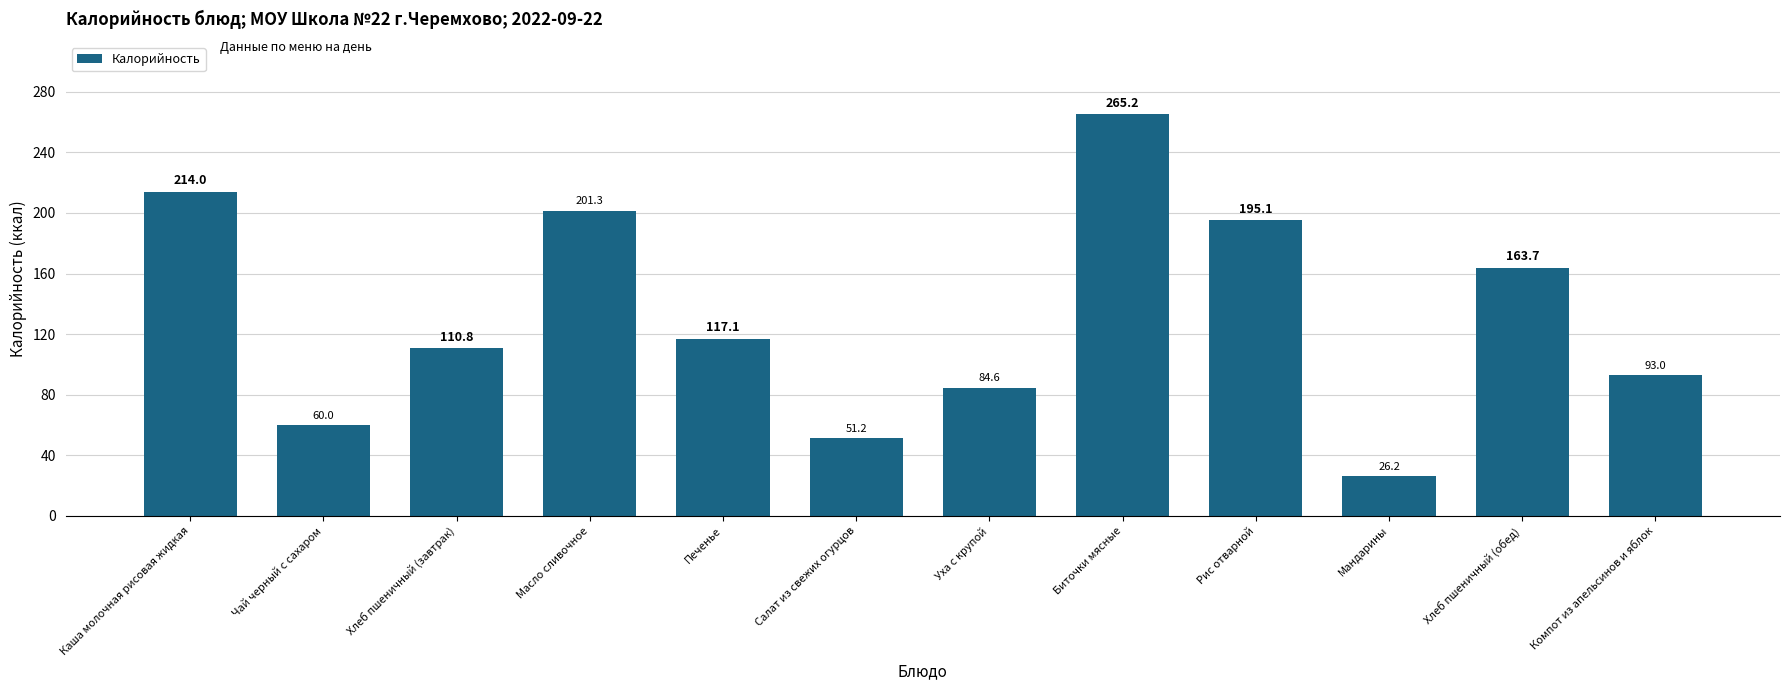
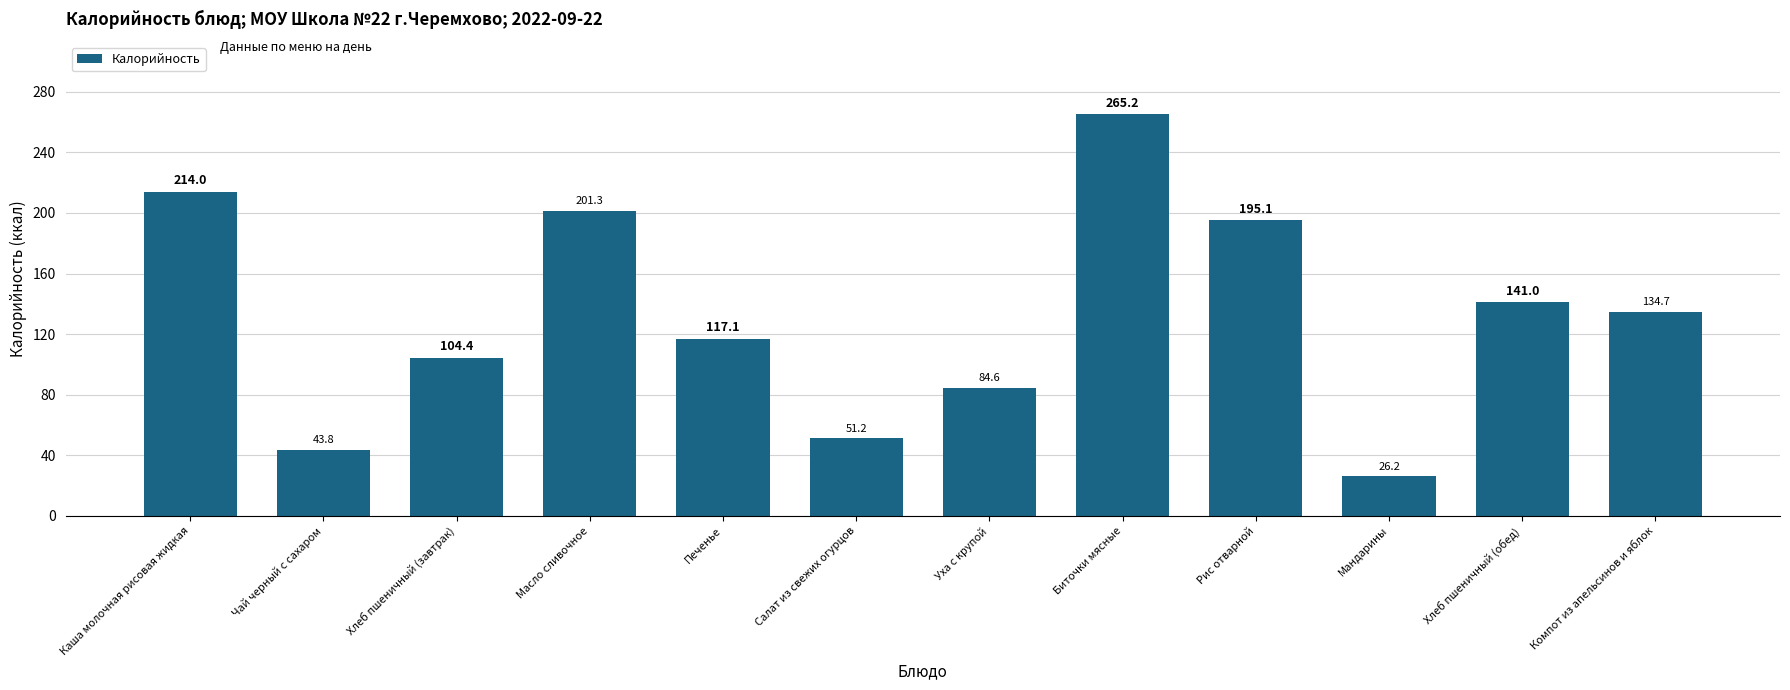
  {
    "Каша молочная рисовая жидкая": 214.0,
-   "Чай черный с сахаром": 60.0,
-   "Хлеб пшеничный (завтрак)": 110.8,
+   "Чай черный с сахаром": 43.8,
+   "Хлеб пшеничный (завтрак)": 104.4,
    "Масло сливочное": 201.3,
    "Печенье": 117.1,
    "Салат из свежих огурцов": 51.2,
    "Уха с крупой": 84.6,
    "Биточки мясные": 265.2,
    "Рис отварной": 195.1,
    "Мандарины": 26.2,
-   "Хлеб пшеничный (обед)": 163.7,
-   "Компот из апельсинов и яблок": 93.0
+   "Хлеб пшеничный (обед)": 141.0,
+   "Компот из апельсинов и яблок": 134.7
  }
